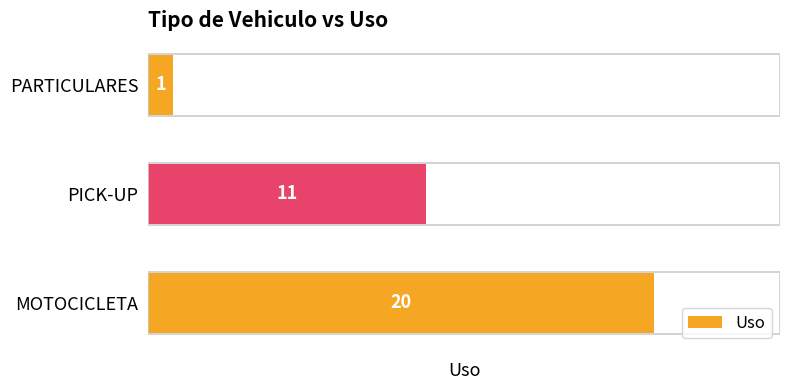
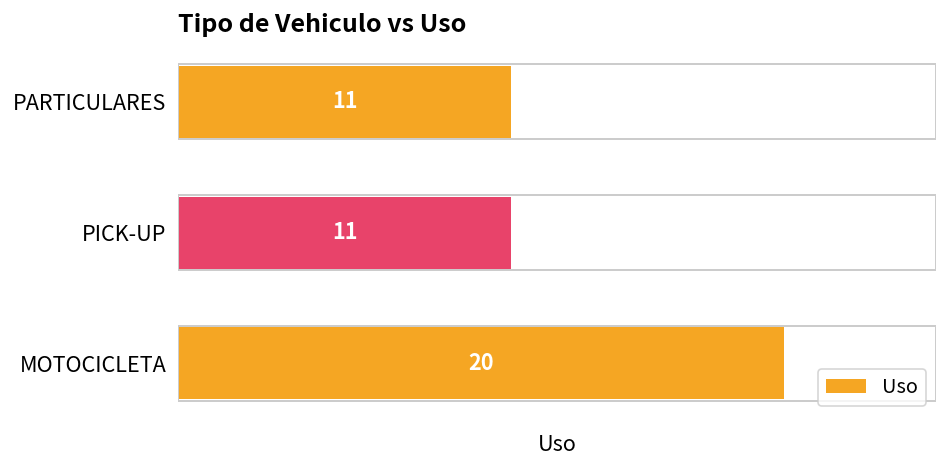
  {
-   "PARTICULARES": 1,
+   "PARTICULARES": 11,
    "PICK-UP": 11,
    "MOTOCICLETA": 20
  }
